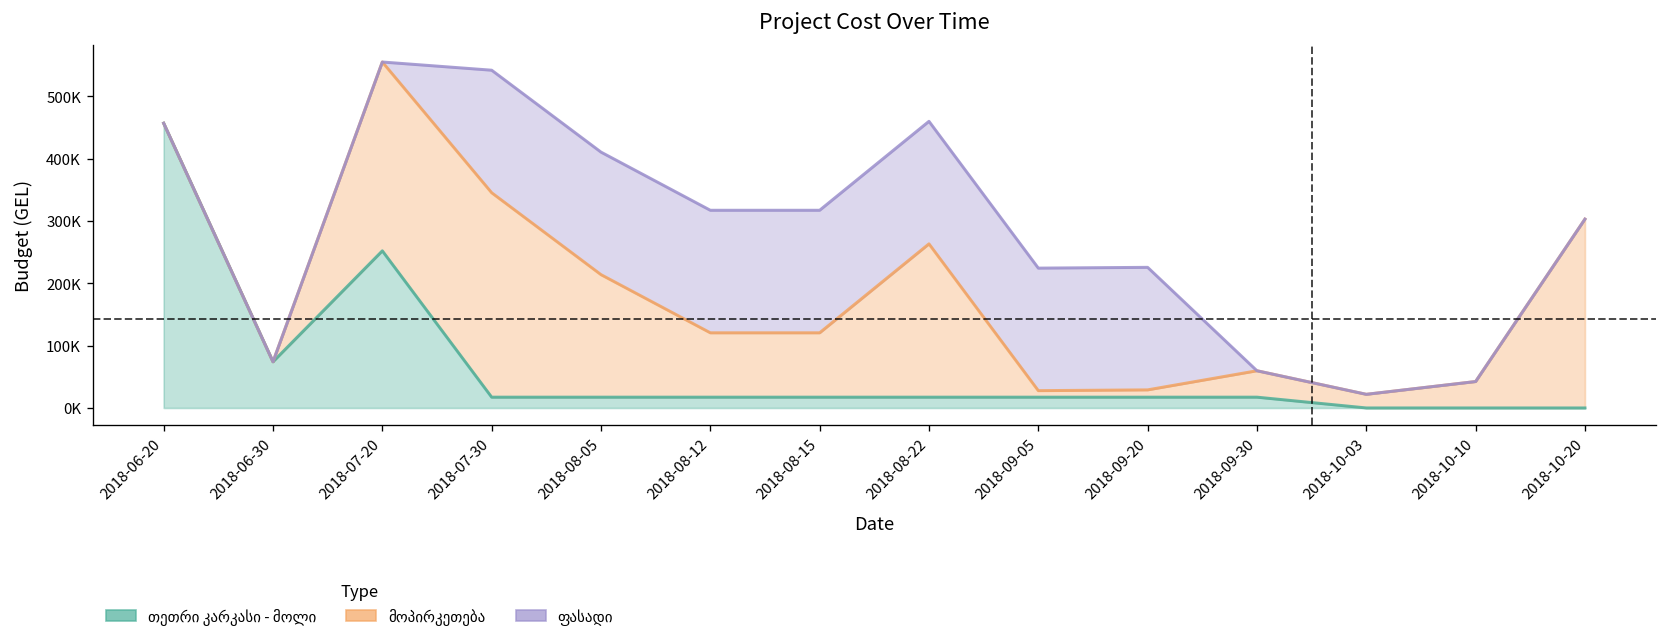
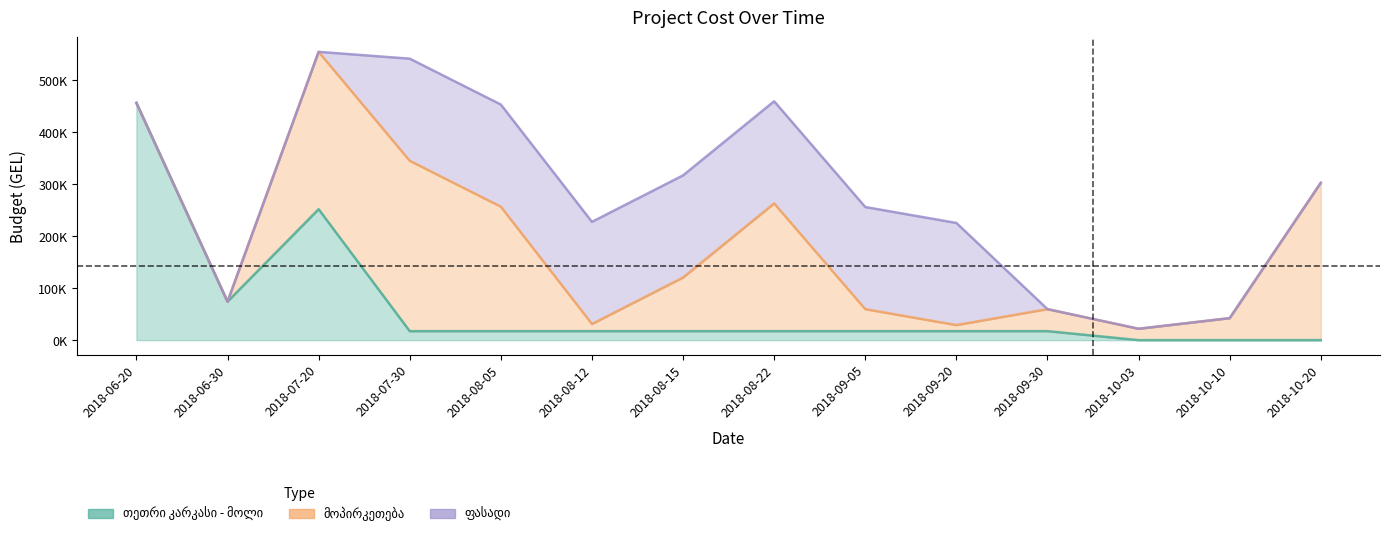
  {
    "მოპირკეთება": {
      "2018-07-30": 330000,
-     "2018-08-05": 200000,
-     "2018-08-12": 100000,
+     "2018-08-05": 240000,
+     "2018-08-12": 10000,
      "2018-08-15": 100000,
      "2018-08-22": 250000,
-     "2018-09-05": 10000,
+     "2018-09-05": 40000,
      "2018-09-20": 10000
    }
  }
